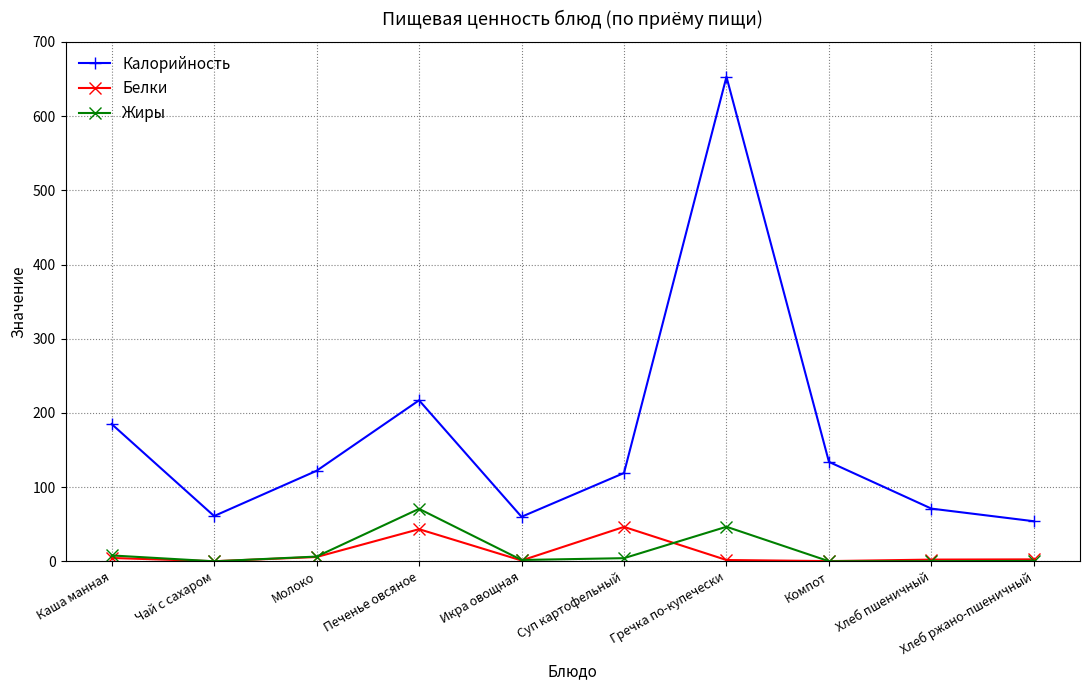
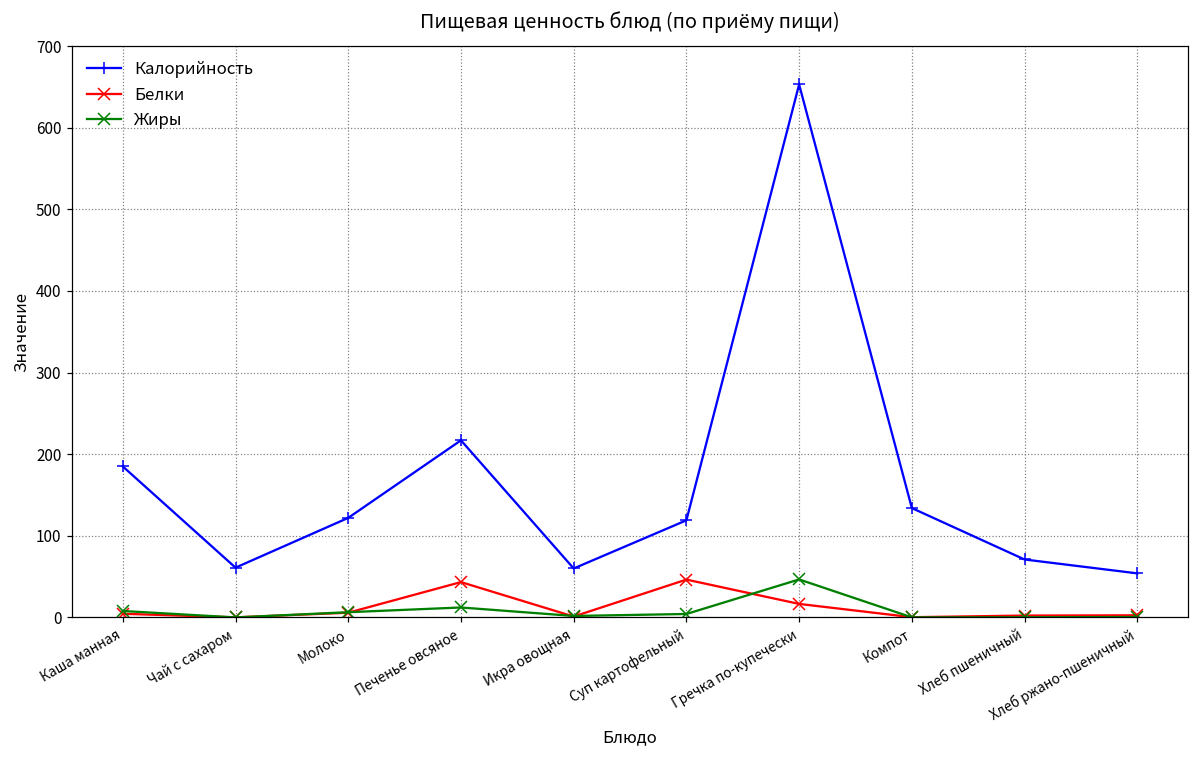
  {
    "Калорийность": {
      "Каша манная": 190,
      "Чай с сахаром": 60,
      "Молоко": 120,
      "Печенье овсяное": 220,
      "Икра овощная": 60,
      "Суп картофельный": 120,
      "Гречка по-купечески": 650,
      "Компот": 130,
      "Хлеб пшеничный": 70,
      "Хлеб ржано-пшеничный": 50
    },
    "Белки": {
      "Каша манная": 0,
      "Печенье овсяное": 40,
      "Суп картофельный": 50,
-     "Гречка по-купечески": 0
+     "Гречка по-купечески": 20
    },
    "Жиры": {
      "Каша манная": 10,
-     "Печенье овсяное": 70,
+     "Печенье овсяное": 10,
      "Суп картофельный": 0,
      "Гречка по-купечески": 50
    }
  }
